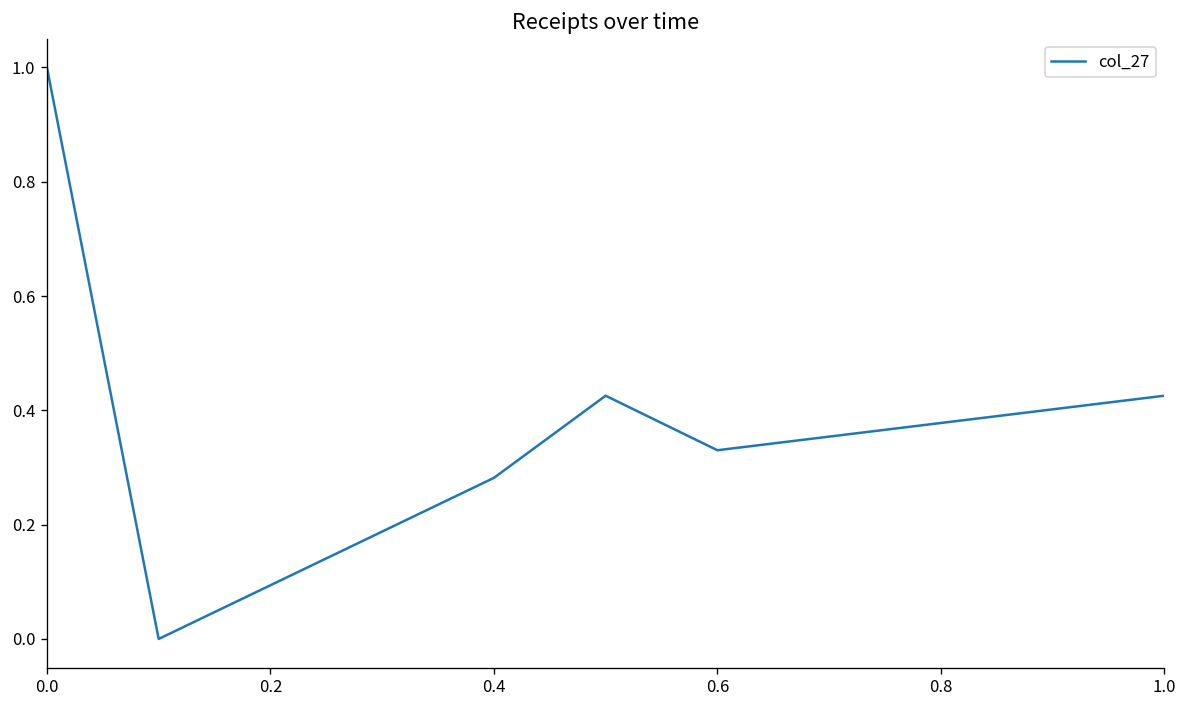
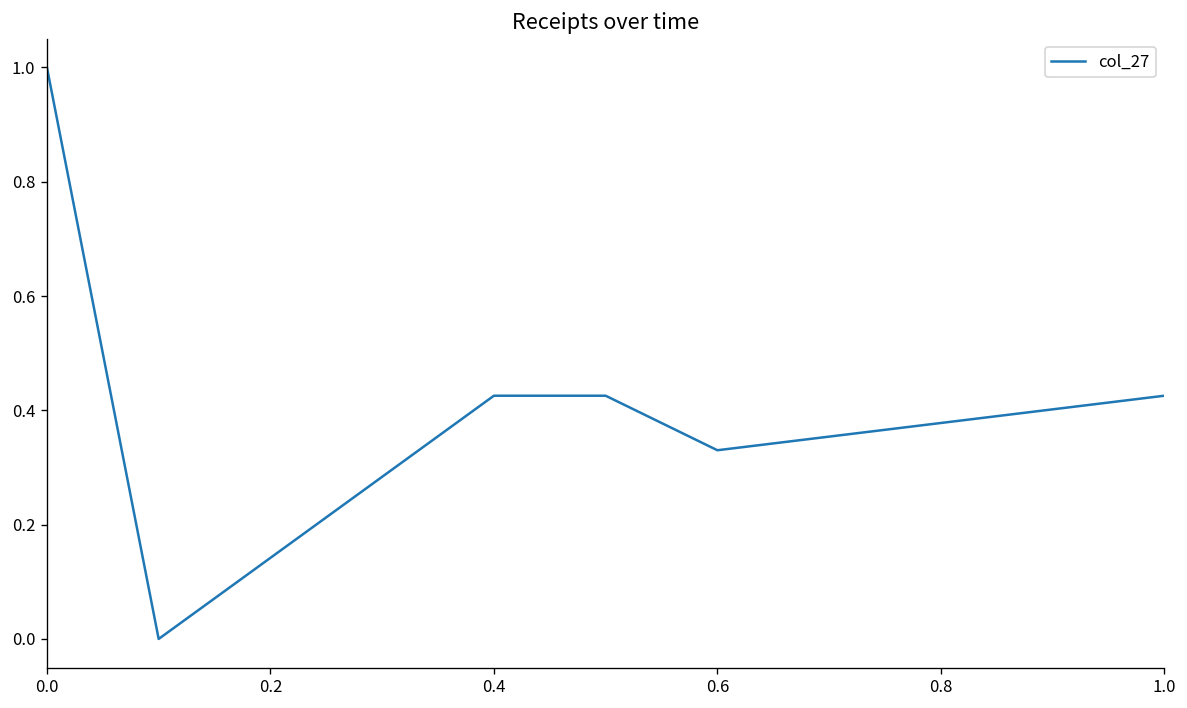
  {
    "0.0": 1.00,
-   "0.4": 0.28,
+   "0.4": 0.43,
    "0.6": 0.33,
    "1.0": 0.43
  }
